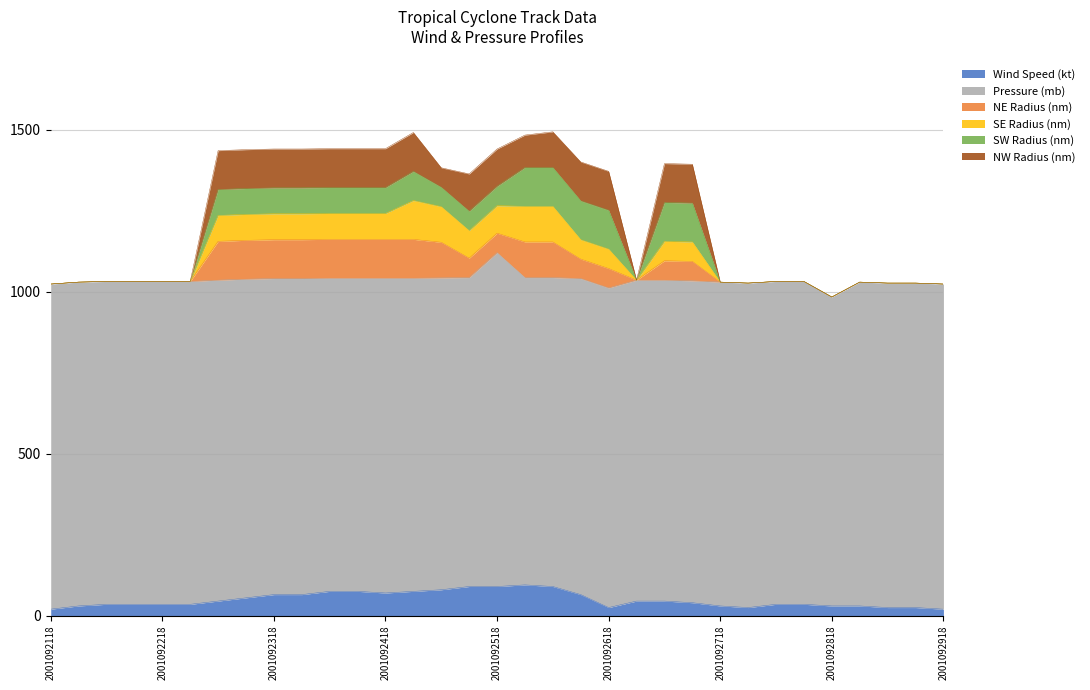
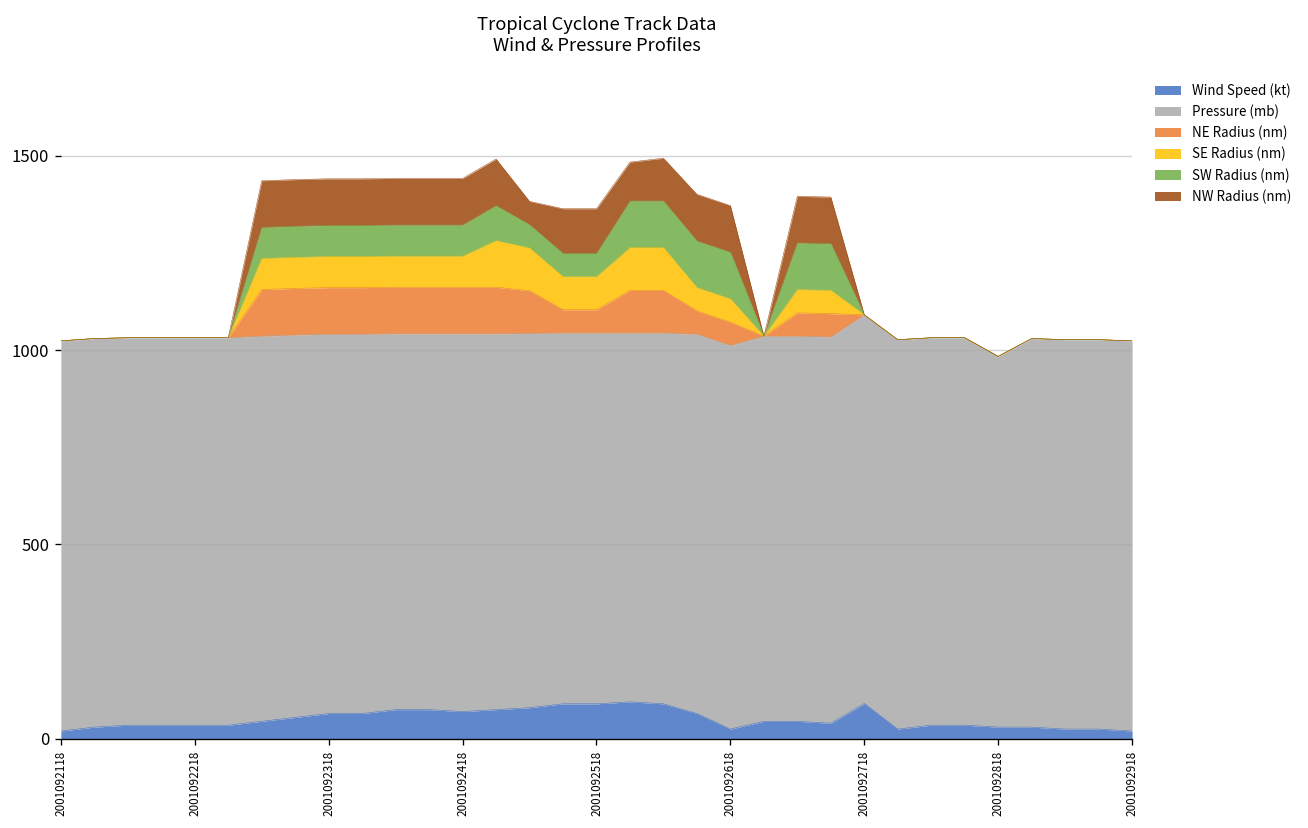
  {
    "Wind Speed (kt)": {
      "2001092118": 20,
      "2001092218": 40,
      "2001092318": 70,
      "2001092418": 70,
      "2001092518": 90,
      "2001092618": 30,
-     "2001092718": 30,
+     "2001092718": 90,
      "2001092818": 30,
      "2001092918": 20
    },
    "Pressure (mb)": {
      "2001092318": 980,
      "2001092418": 970,
-     "2001092518": 1030,
+     "2001092518": 950,
      "2001092618": 990
    },
    "NE Radius (nm)": {
      "2001092318": 120,
      "2001092418": 120,
      "2001092518": 60,
      "2001092618": 60
    },
    "SE Radius (nm)": {
      "2001092318": 80,
      "2001092418": 80,
      "2001092518": 90,
      "2001092618": 60
    },
    "SW Radius (nm)": {
      "2001092318": 80,
      "2001092418": 80,
      "2001092518": 60,
      "2001092618": 120
    },
    "NW Radius (nm)": {
      "2001092318": 120,
      "2001092418": 120,
      "2001092518": 120,
      "2001092618": 120
    }
  }
